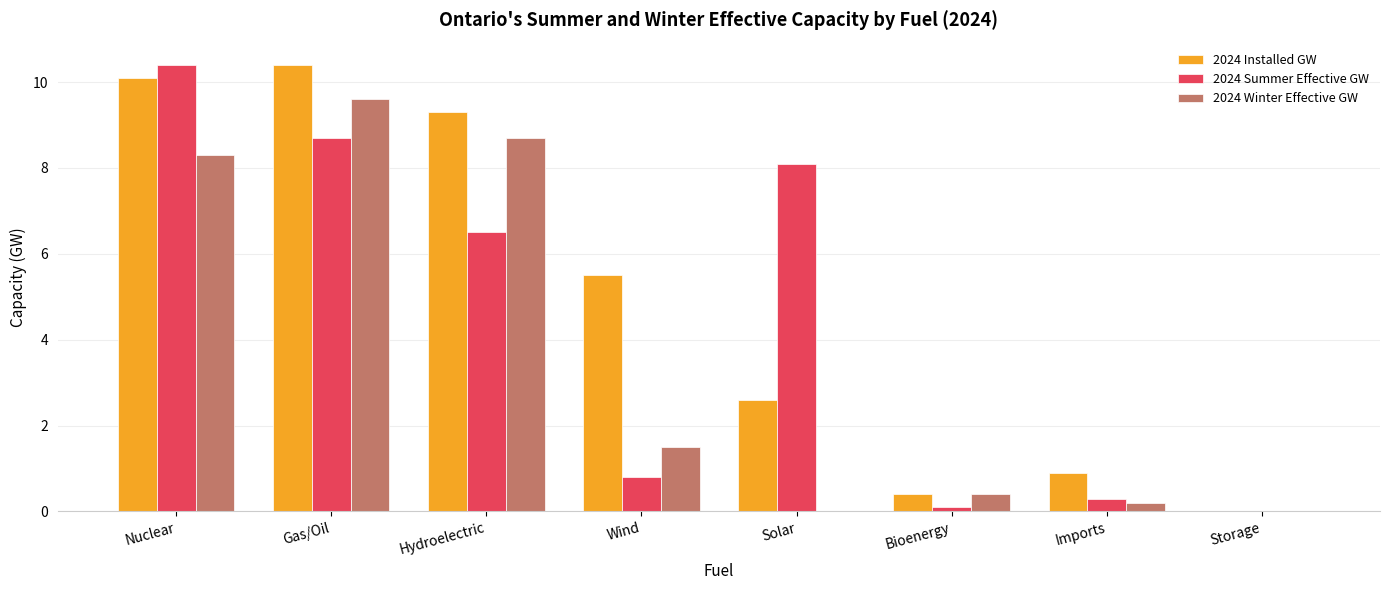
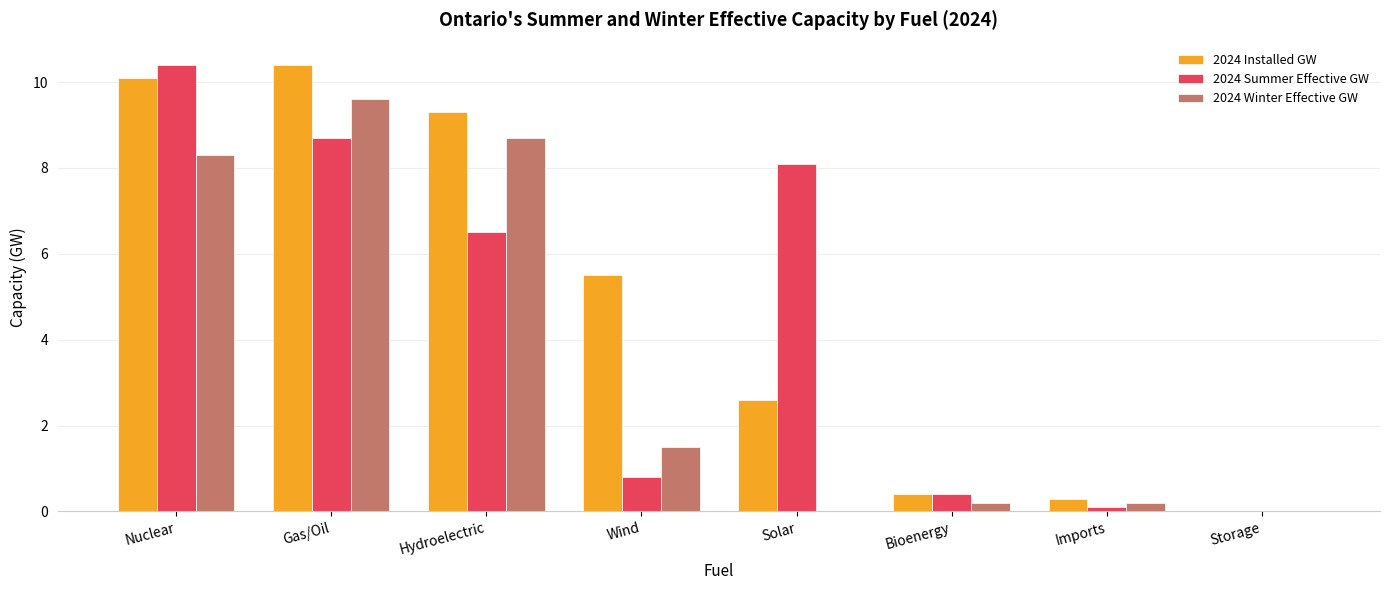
  {
    "2024 Installed GW": {
      "Nuclear": 10.1,
      "Gas/Oil": 10.4,
      "Hydroelectric": 9.3,
      "Wind": 5.5,
      "Solar": 2.6,
      "Bioenergy": 0.4,
-     "Imports": 0.9
+     "Imports": 0.3
    },
    "2024 Summer Effective GW": {
      "Nuclear": 10.4,
      "Gas/Oil": 8.7,
      "Hydroelectric": 6.5,
      "Wind": 0.8,
      "Solar": 8.1,
-     "Bioenergy": 0.1,
-     "Imports": 0.3
+     "Bioenergy": 0.4,
+     "Imports": 0.1
    },
    "2024 Winter Effective GW": {
      "Nuclear": 8.3,
      "Gas/Oil": 9.6,
      "Hydroelectric": 8.7,
      "Wind": 1.5,
      "Solar": 0.0,
-     "Bioenergy": 0.4,
+     "Bioenergy": 0.2,
      "Imports": 0.2
    }
  }
